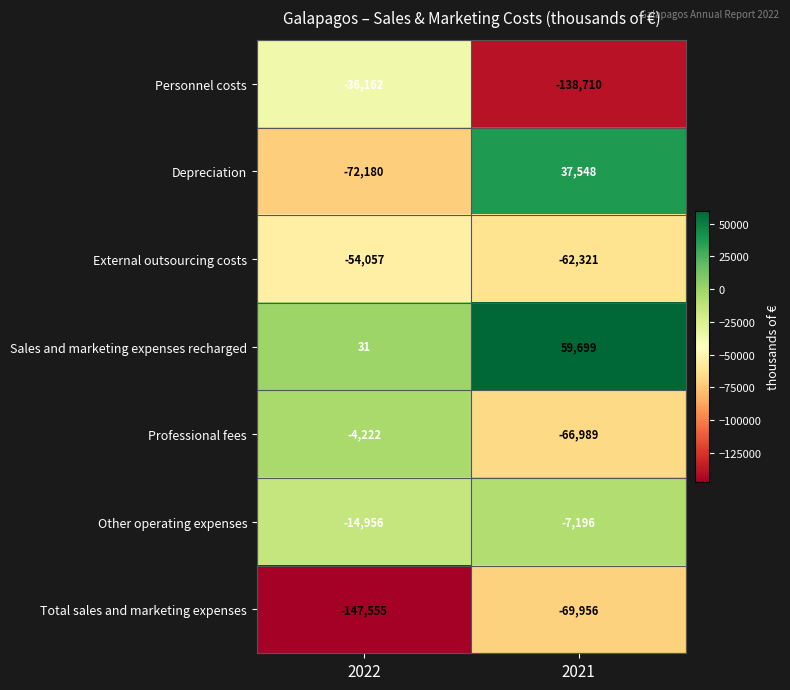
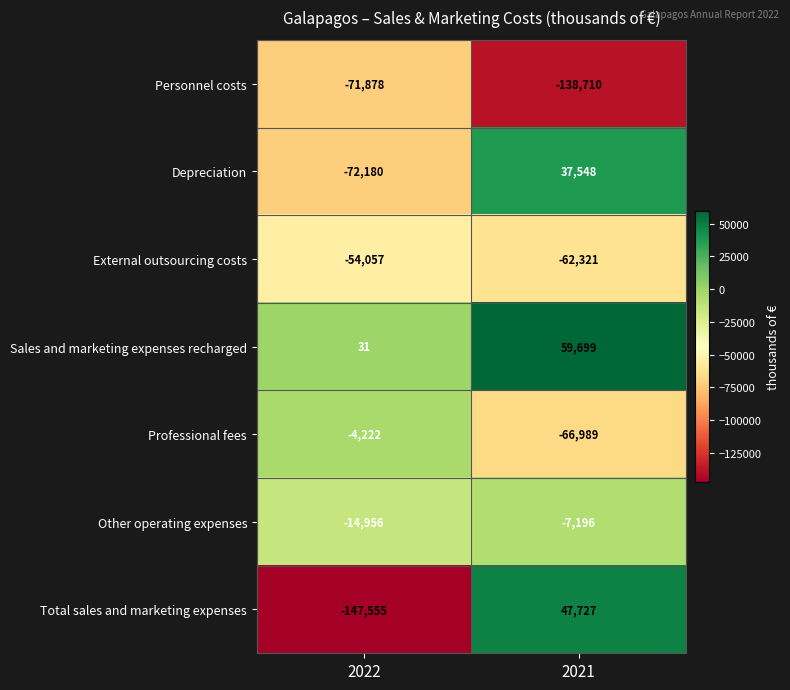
  {
    "Personnel costs": {
-     "2022": "-36,162",
+     "2022": "-71,878",
      "2021": "-138,710"
    },
    "Depreciation": {
      "2022": "-72,180",
      "2021": "37,548"
    },
    "External outsourcing costs": {
      "2022": "-54,057",
      "2021": "-62,321"
    },
    "Sales and marketing expenses recharged": {
      "2022": "31",
      "2021": "59,699"
    },
    "Professional fees": {
      "2022": "-4,222",
      "2021": "-66,989"
    },
    "Other operating expenses": {
      "2022": "-14,956",
      "2021": "-7,196"
    },
    "Total sales and marketing expenses": {
      "2022": "-147,555",
-     "2021": "-69,956"
+     "2021": "47,727"
    }
  }
